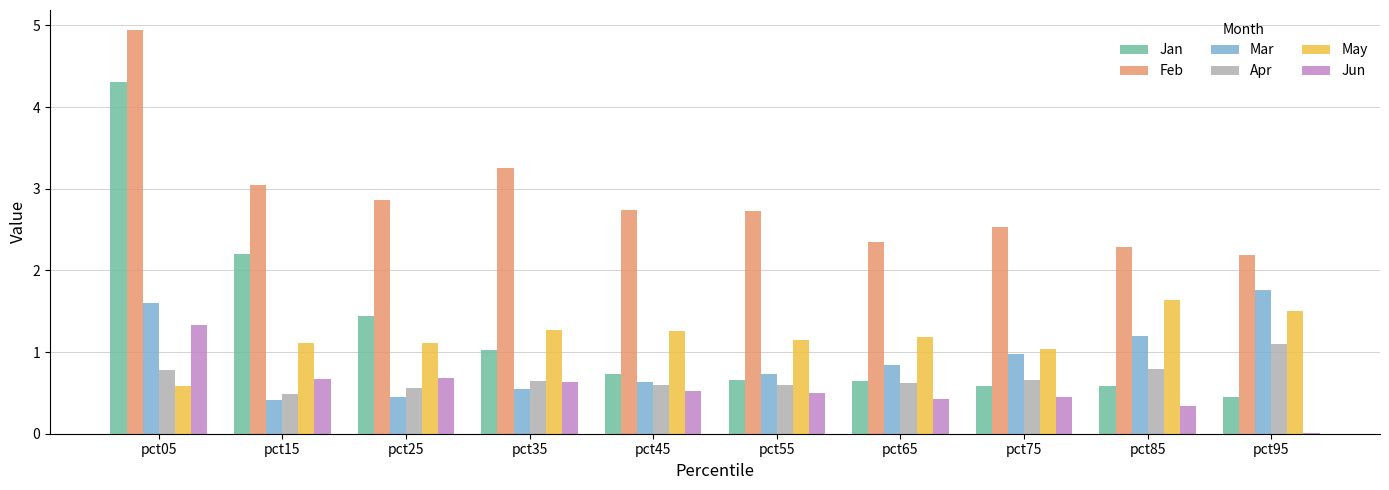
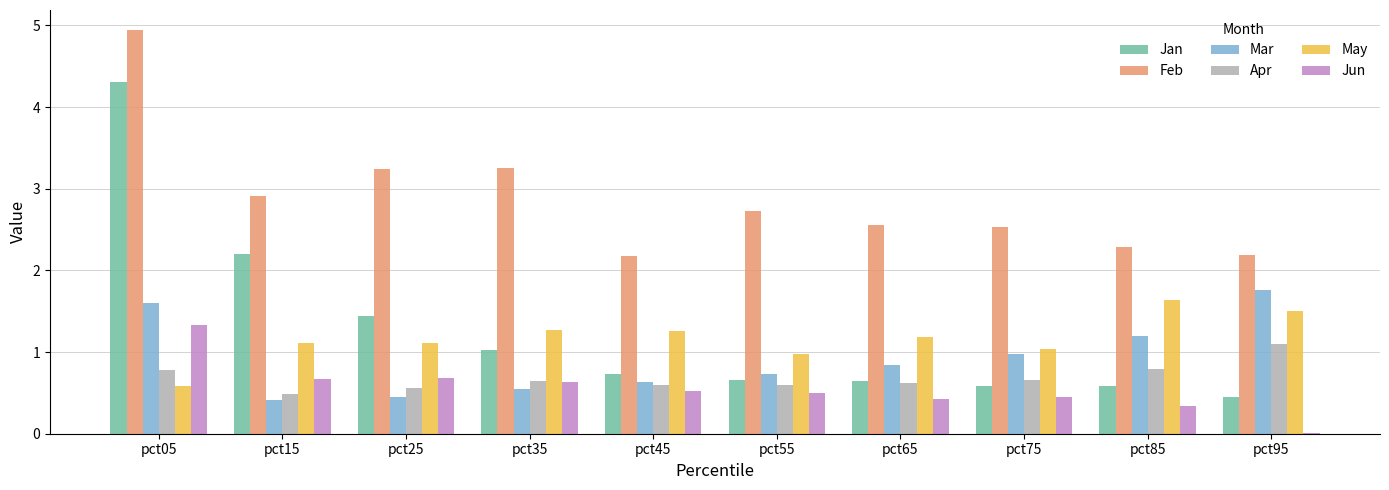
  {
    "Feb": {
      "pct05": 4.9,
-     "pct15": 3.1,
-     "pct25": 2.9,
+     "pct15": 2.9,
+     "pct25": 3.2,
      "pct35": 3.3,
-     "pct45": 2.7,
+     "pct45": 2.2,
      "pct55": 2.7,
-     "pct65": 2.4,
+     "pct65": 2.6,
      "pct75": 2.5,
      "pct85": 2.3,
      "pct95": 2.2
    },
    "May": {
      "pct05": 0.6,
      "pct15": 1.1,
      "pct25": 1.1,
      "pct35": 1.3,
      "pct45": 1.3,
-     "pct55": 1.1,
+     "pct55": 1.0,
      "pct65": 1.2,
      "pct75": 1.0,
      "pct85": 1.6,
      "pct95": 1.5
    }
  }
